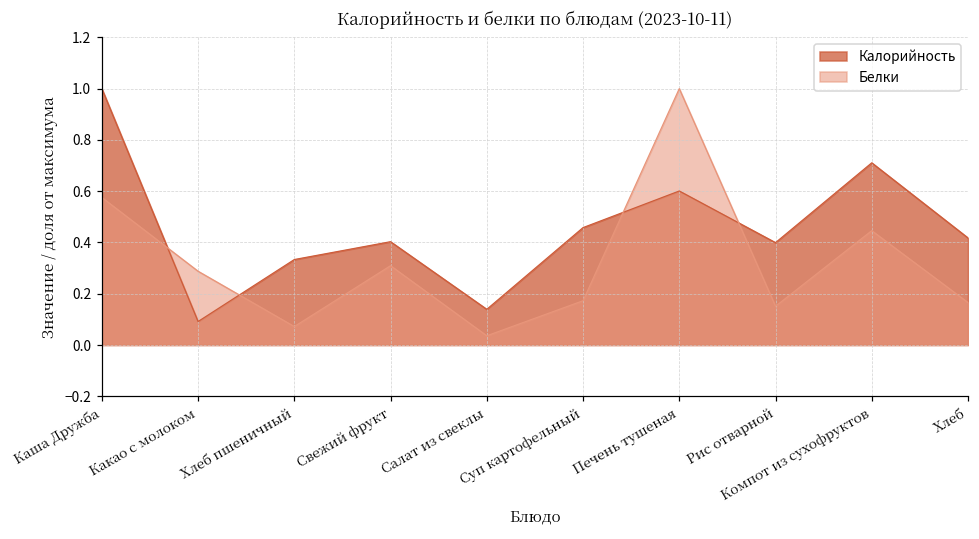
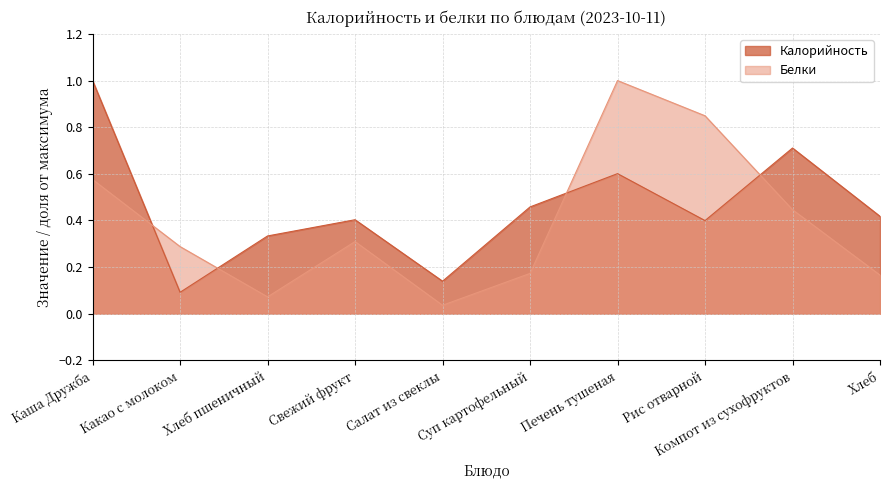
  {
    "Калорийность": {
      "Каша Дружба": 1.00,
      "Какао с молоком": 0.09,
      "Хлеб пшеничный": 0.33,
      "Свежий фрукт": 0.40,
      "Салат из свеклы": 0.14,
      "Суп картофельный": 0.46,
      "Печень тушеная": 0.60,
      "Рис отварной": 0.40,
      "Компот из сухофруктов": 0.71,
      "Хлеб": 0.42
    },
    "Белки": {
      "Каша Дружба": 0.58,
      "Какао с молоком": 0.29,
      "Хлеб пшеничный": 0.07,
      "Свежий фрукт": 0.31,
      "Салат из свеклы": 0.04,
      "Суп картофельный": 0.17,
      "Печень тушеная": 1.00,
-     "Рис отварной": 0.15,
+     "Рис отварной": 0.85,
      "Компот из сухофруктов": 0.45,
      "Хлеб": 0.17
    }
  }
